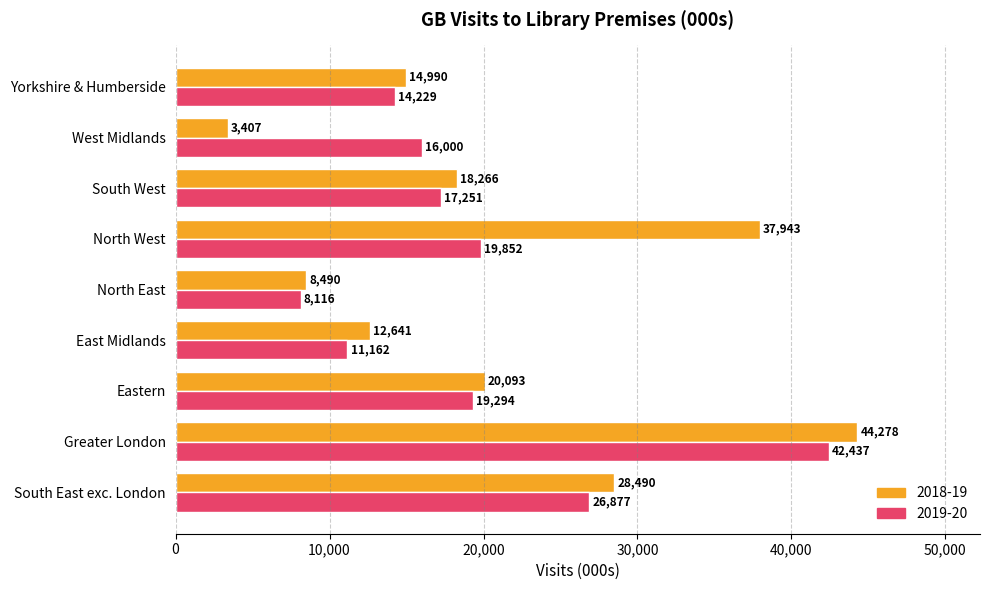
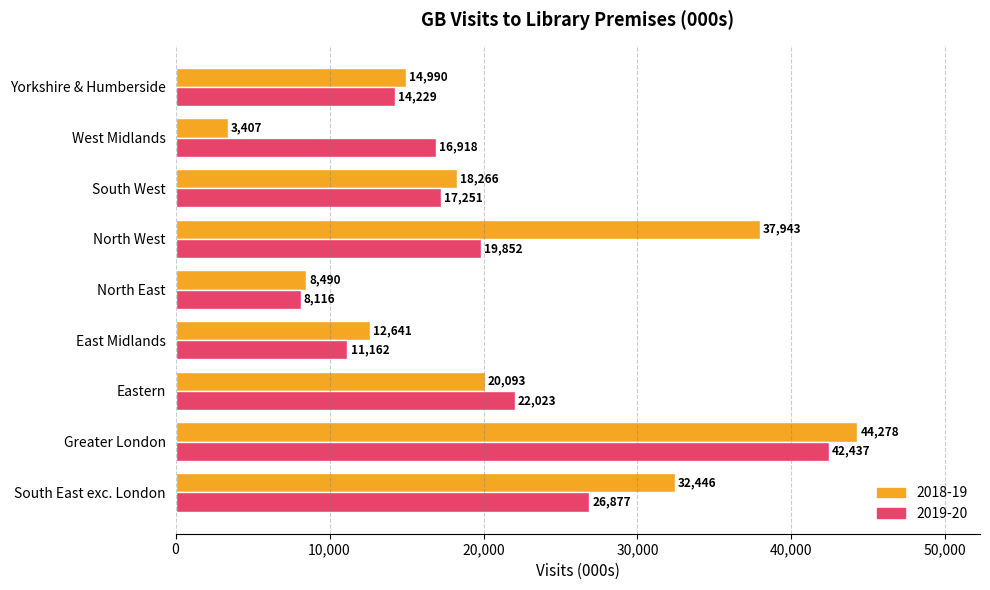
  {
    "2018-19": {
      "Yorkshire & Humberside": "14,990",
      "West Midlands": "3,407",
      "South West": "18,266",
      "North West": "37,943",
      "North East": "8,490",
      "East Midlands": "12,641",
      "Eastern": "20,093",
      "Greater London": "44,278",
-     "South East exc. London": "28,490"
+     "South East exc. London": "32,446"
    },
    "2019-20": {
      "Yorkshire & Humberside": "14,229",
-     "West Midlands": "16,000",
+     "West Midlands": "16,918",
      "South West": "17,251",
      "North West": "19,852",
      "North East": "8,116",
      "East Midlands": "11,162",
-     "Eastern": "19,294",
+     "Eastern": "22,023",
      "Greater London": "42,437",
      "South East exc. London": "26,877"
    }
  }
